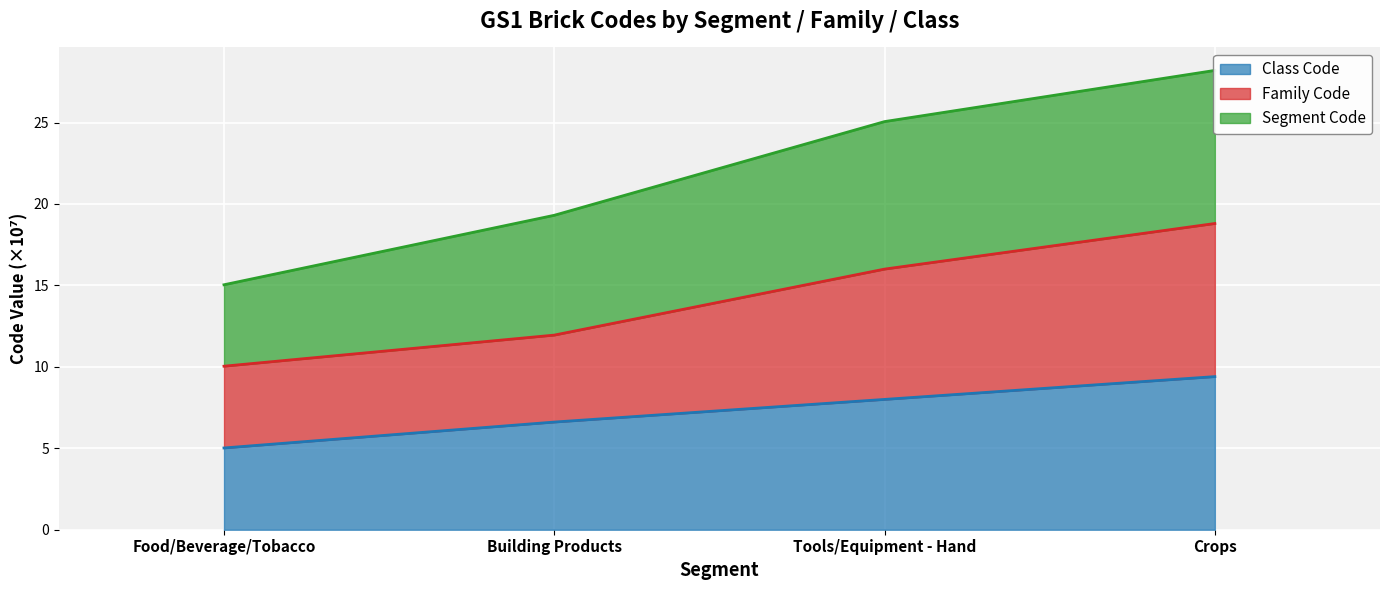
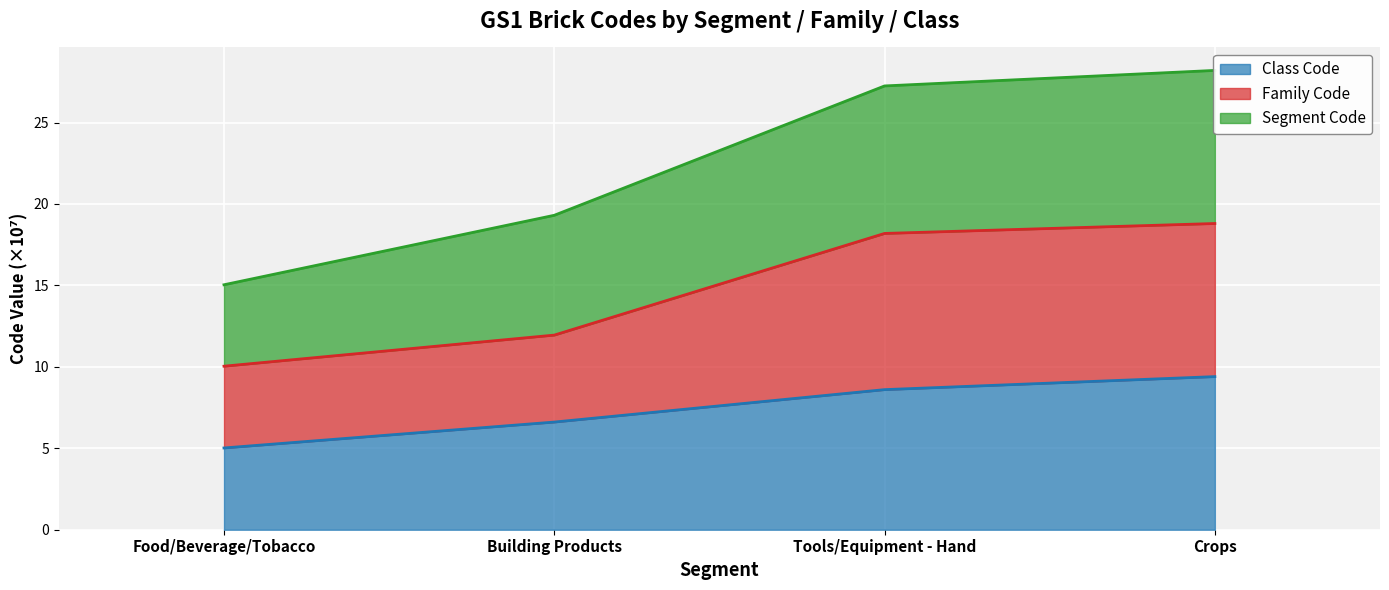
  {
    "Class Code": {
      "Food/Beverage/Tobacco": 5.0,
      "Building Products": 6.6,
-     "Tools/Equipment - Hand": 8.0,
+     "Tools/Equipment - Hand": 8.6,
      "Crops": 9.4
    },
    "Family Code": {
      "Food/Beverage/Tobacco": 5.0,
      "Building Products": 5.3,
-     "Tools/Equipment - Hand": 8.0,
+     "Tools/Equipment - Hand": 9.6,
      "Crops": 9.4
    },
    "Segment Code": {
      "Food/Beverage/Tobacco": 5.0,
      "Building Products": 7.4,
      "Tools/Equipment - Hand": 9.1
    }
  }
